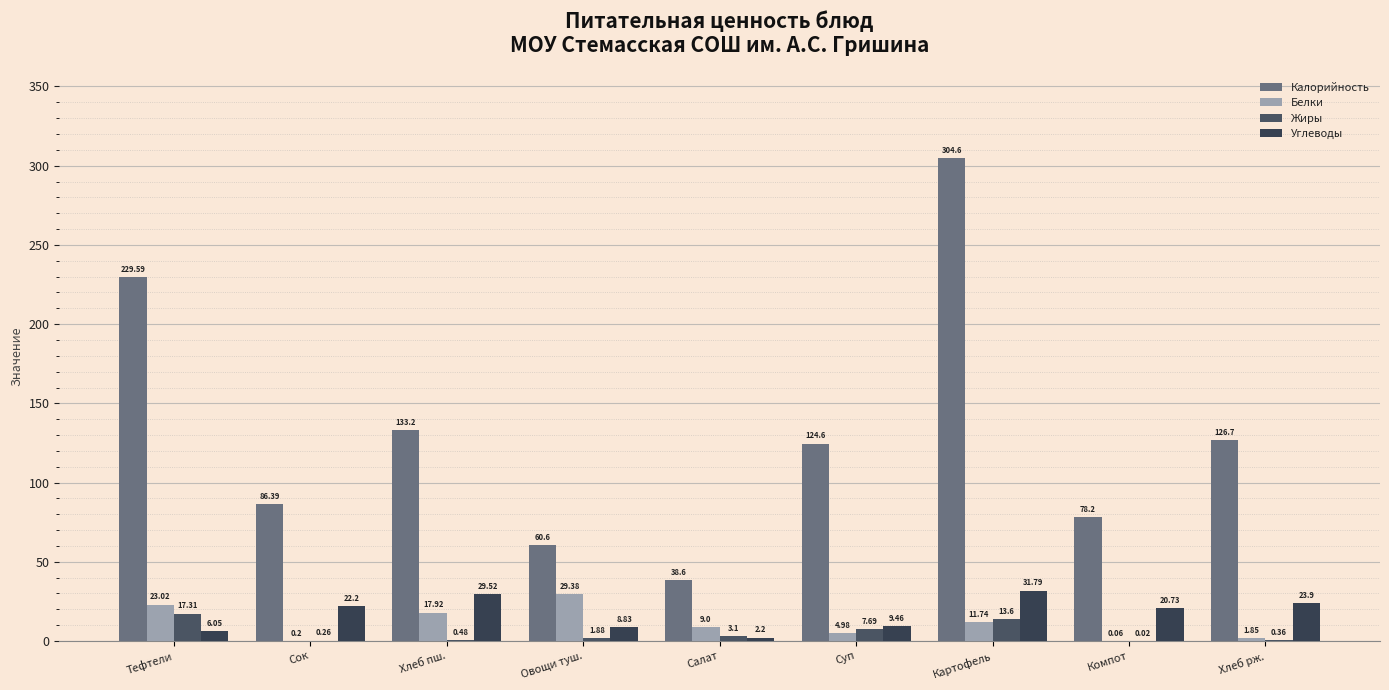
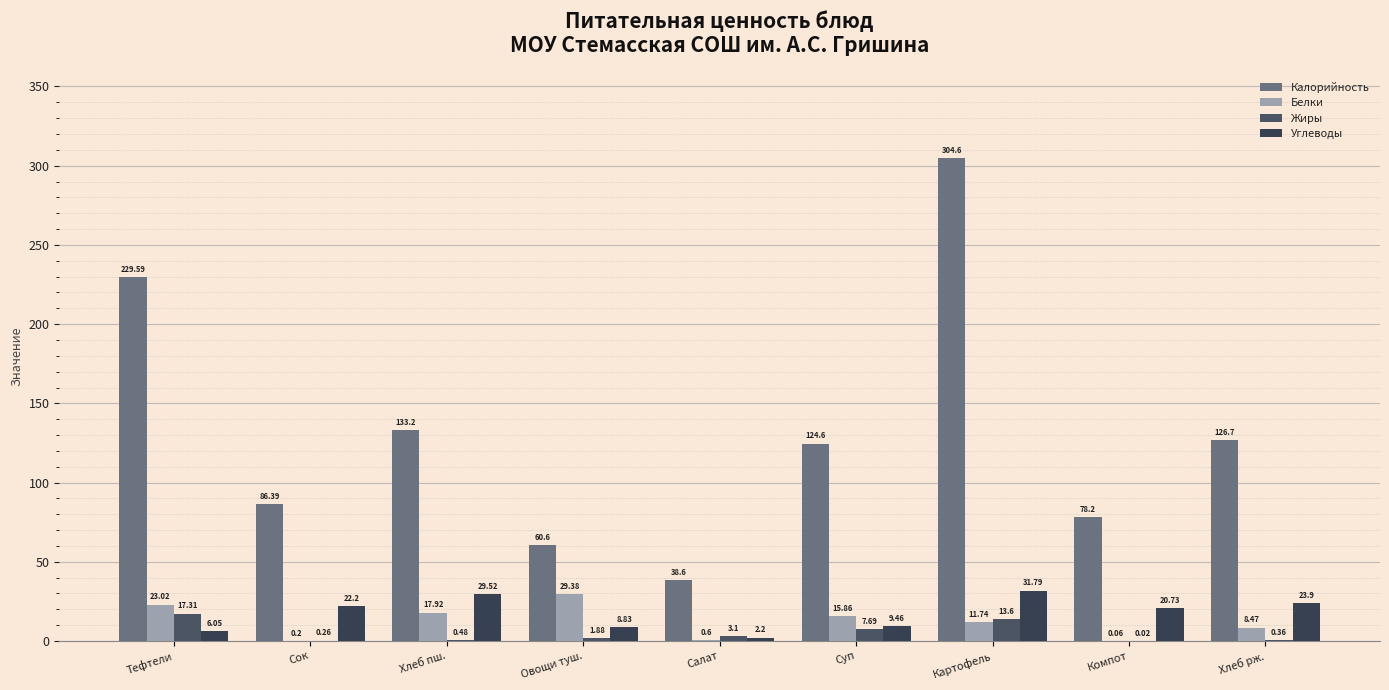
  {
    "Белки": {
      "Тефтели": 23.02,
      "Сок": 0.2,
      "Хлеб пш.": 17.92,
      "Овощи туш.": 29.38,
-     "Салат": 9.0,
-     "Суп": 4.98,
+     "Салат": 0.6,
+     "Суп": 15.86,
      "Картофель": 11.74,
      "Компот": 0.06,
-     "Хлеб рж.": 1.85
+     "Хлеб рж.": 8.47
    }
  }
